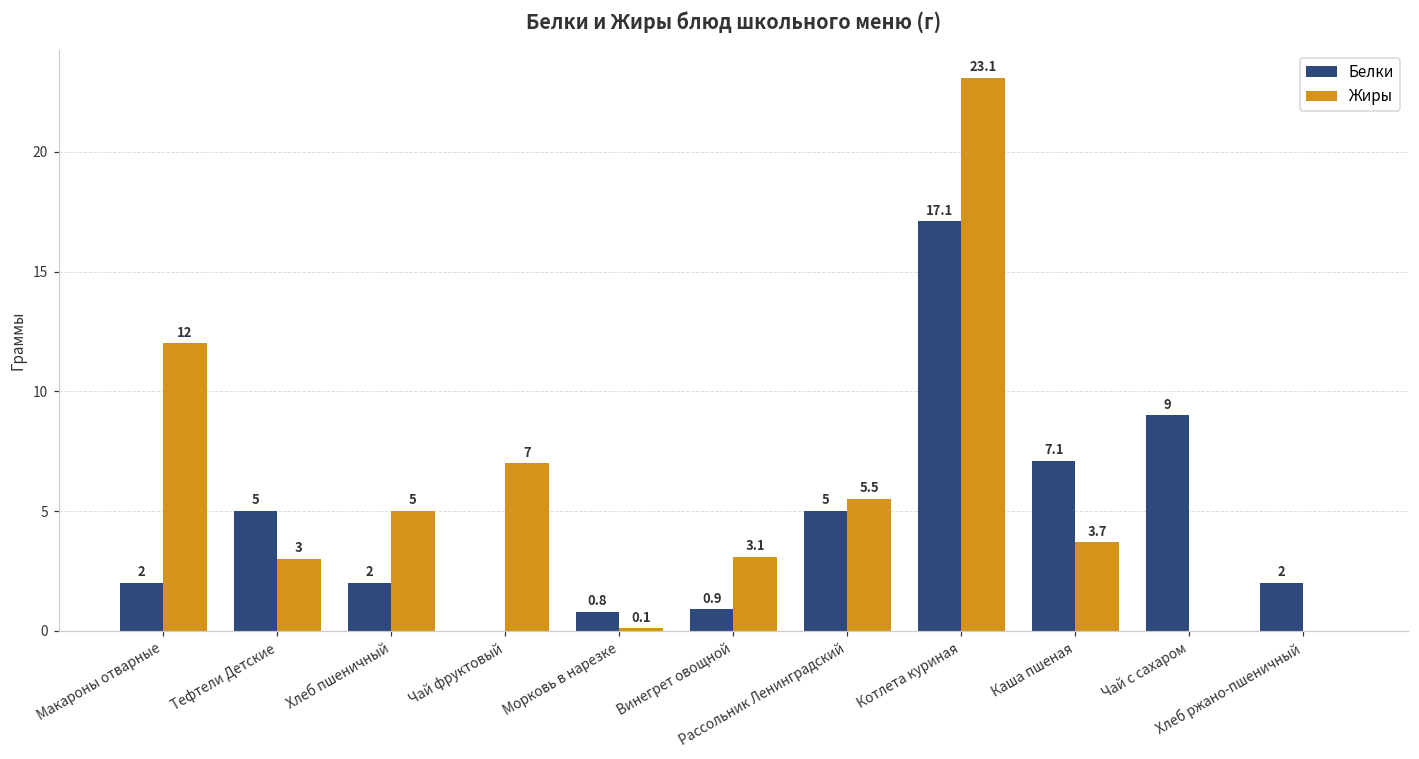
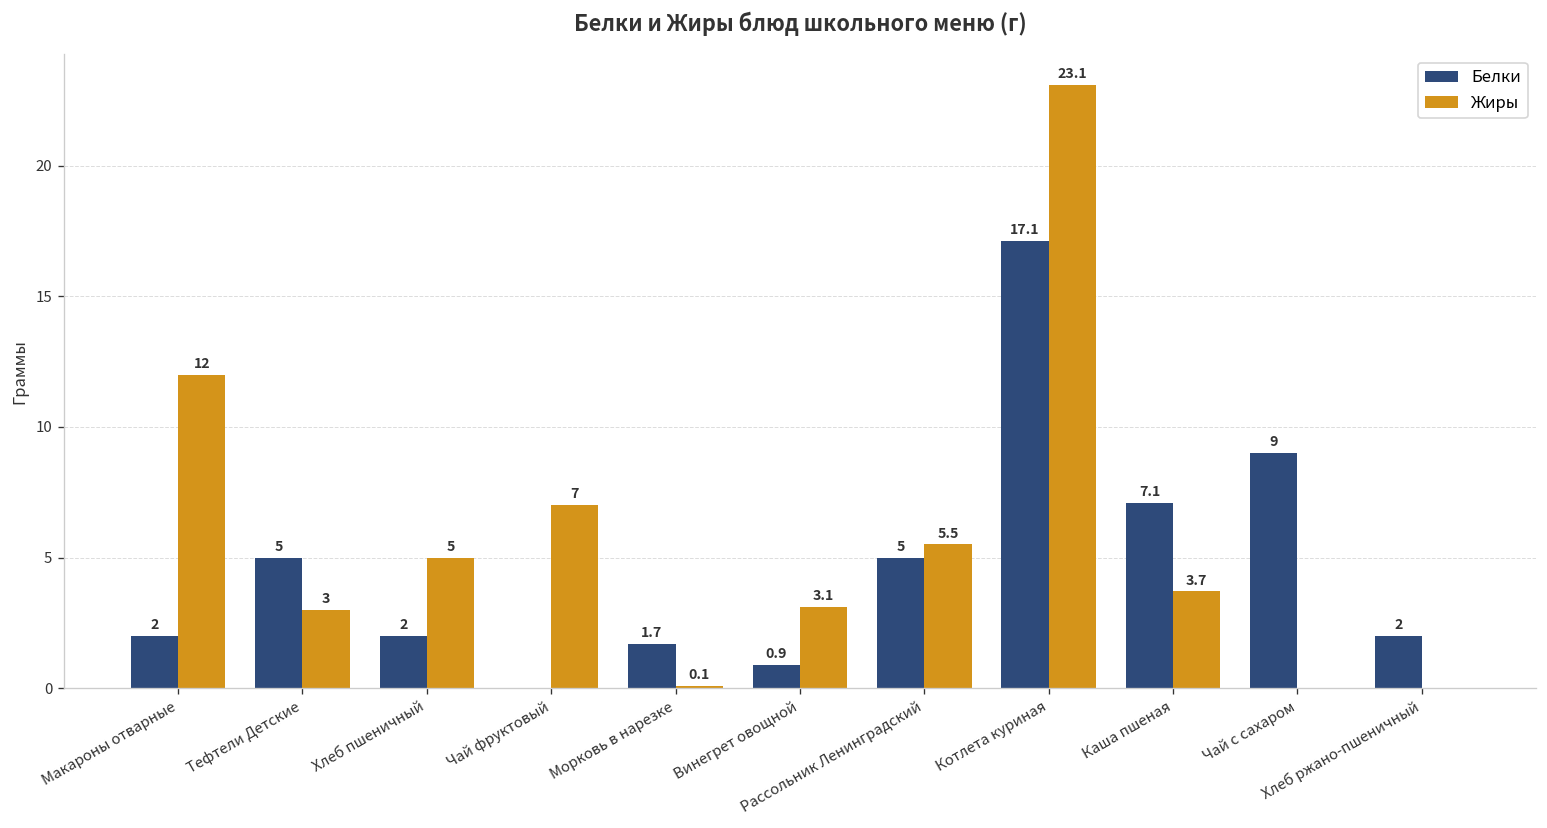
  {
    "Белки": {
      "Макароны отварные": 2,
      "Тефтели Детские": 5,
      "Хлеб пшеничный": 2,
-     "Морковь в нарезке": 0.8,
+     "Морковь в нарезке": 1.7,
      "Винегрет овощной": 0.9,
      "Рассольник Ленинградский": 5,
      "Котлета куриная": 17.1,
      "Каша пшеная": 7.1,
      "Чай с сахаром": 9,
      "Хлеб ржано-пшеничный": 2
    },
    "Жиры": {
      "Макароны отварные": 12,
      "Тефтели Детские": 3,
      "Хлеб пшеничный": 5,
      "Чай фруктовый": 7,
      "Морковь в нарезке": 0.1,
      "Винегрет овощной": 3.1,
      "Рассольник Ленинградский": 5.5,
      "Котлета куриная": 23.1,
      "Каша пшеная": 3.7
    }
  }
